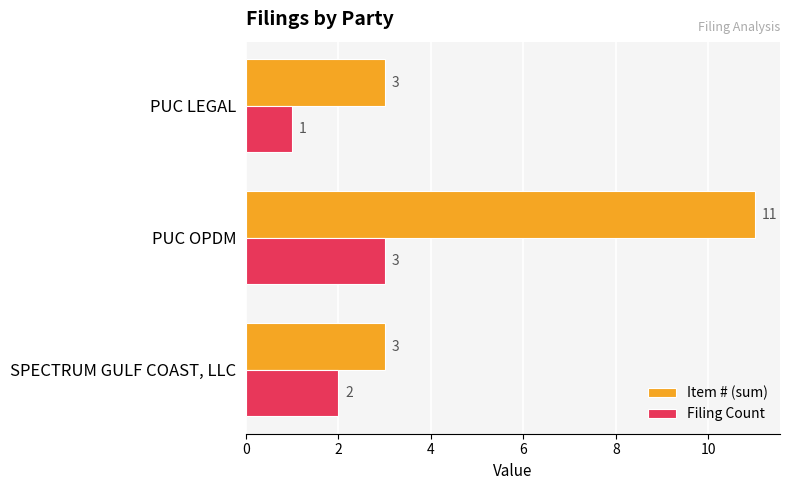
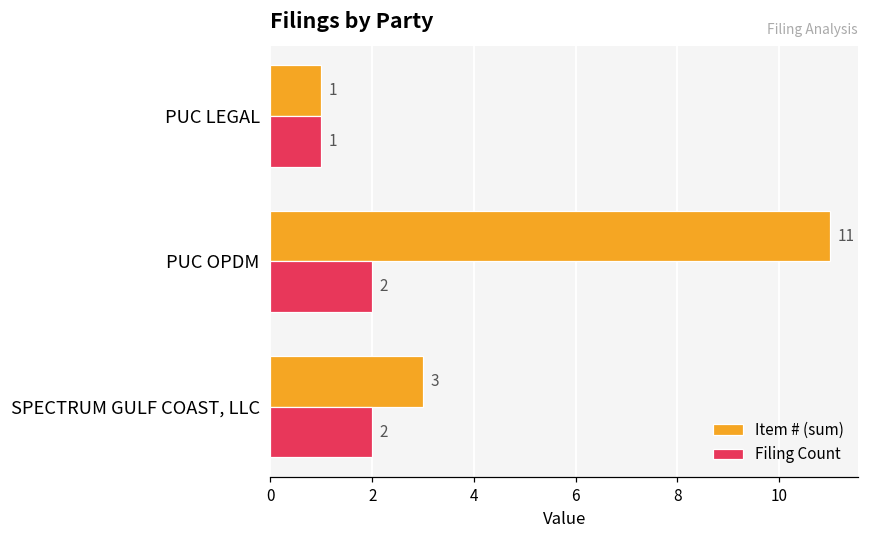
  {
    "Item # (sum)": {
-     "PUC LEGAL": 3,
+     "PUC LEGAL": 1,
      "PUC OPDM": 11,
      "SPECTRUM GULF COAST, LLC": 3
    },
    "Filing Count": {
      "PUC LEGAL": 1,
-     "PUC OPDM": 3,
+     "PUC OPDM": 2,
      "SPECTRUM GULF COAST, LLC": 2
    }
  }
